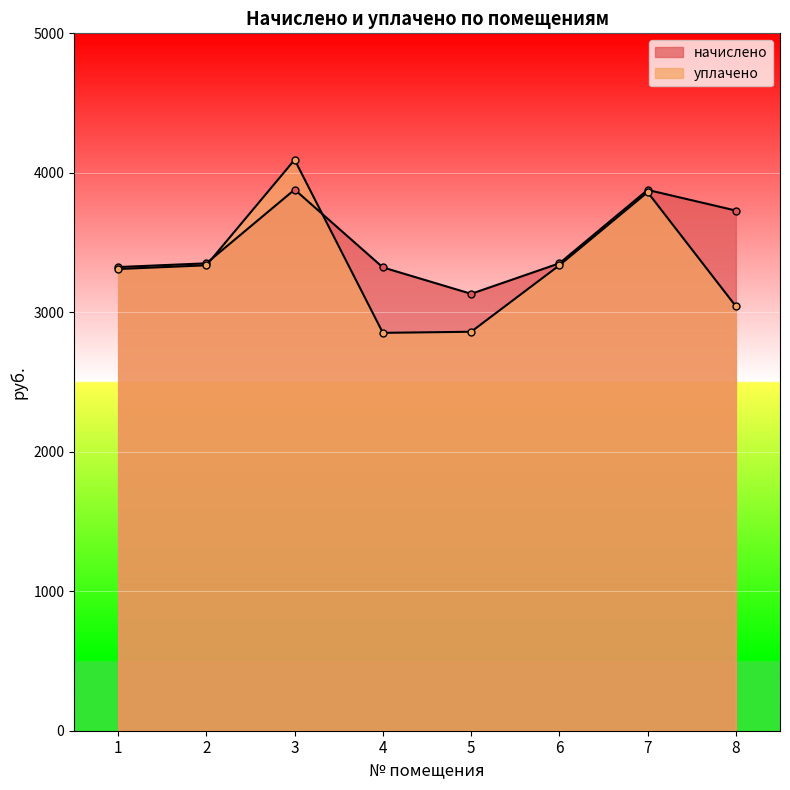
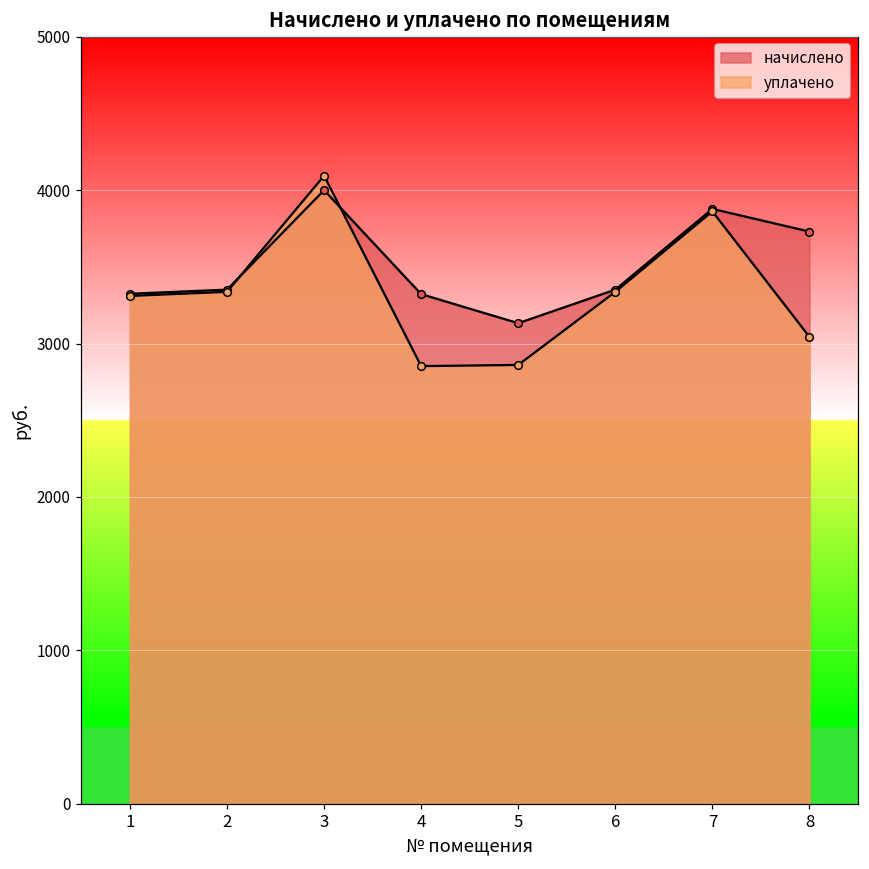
  {
    "начислено": {
-     "3": 3880,
+     "3": 4000,
      "4": 3320,
      "5": 3130,
      "8": 3730
    },
    "уплачено": {
      "3": 4090,
      "4": 2850,
      "5": 2860,
      "8": 3040
    }
  }
